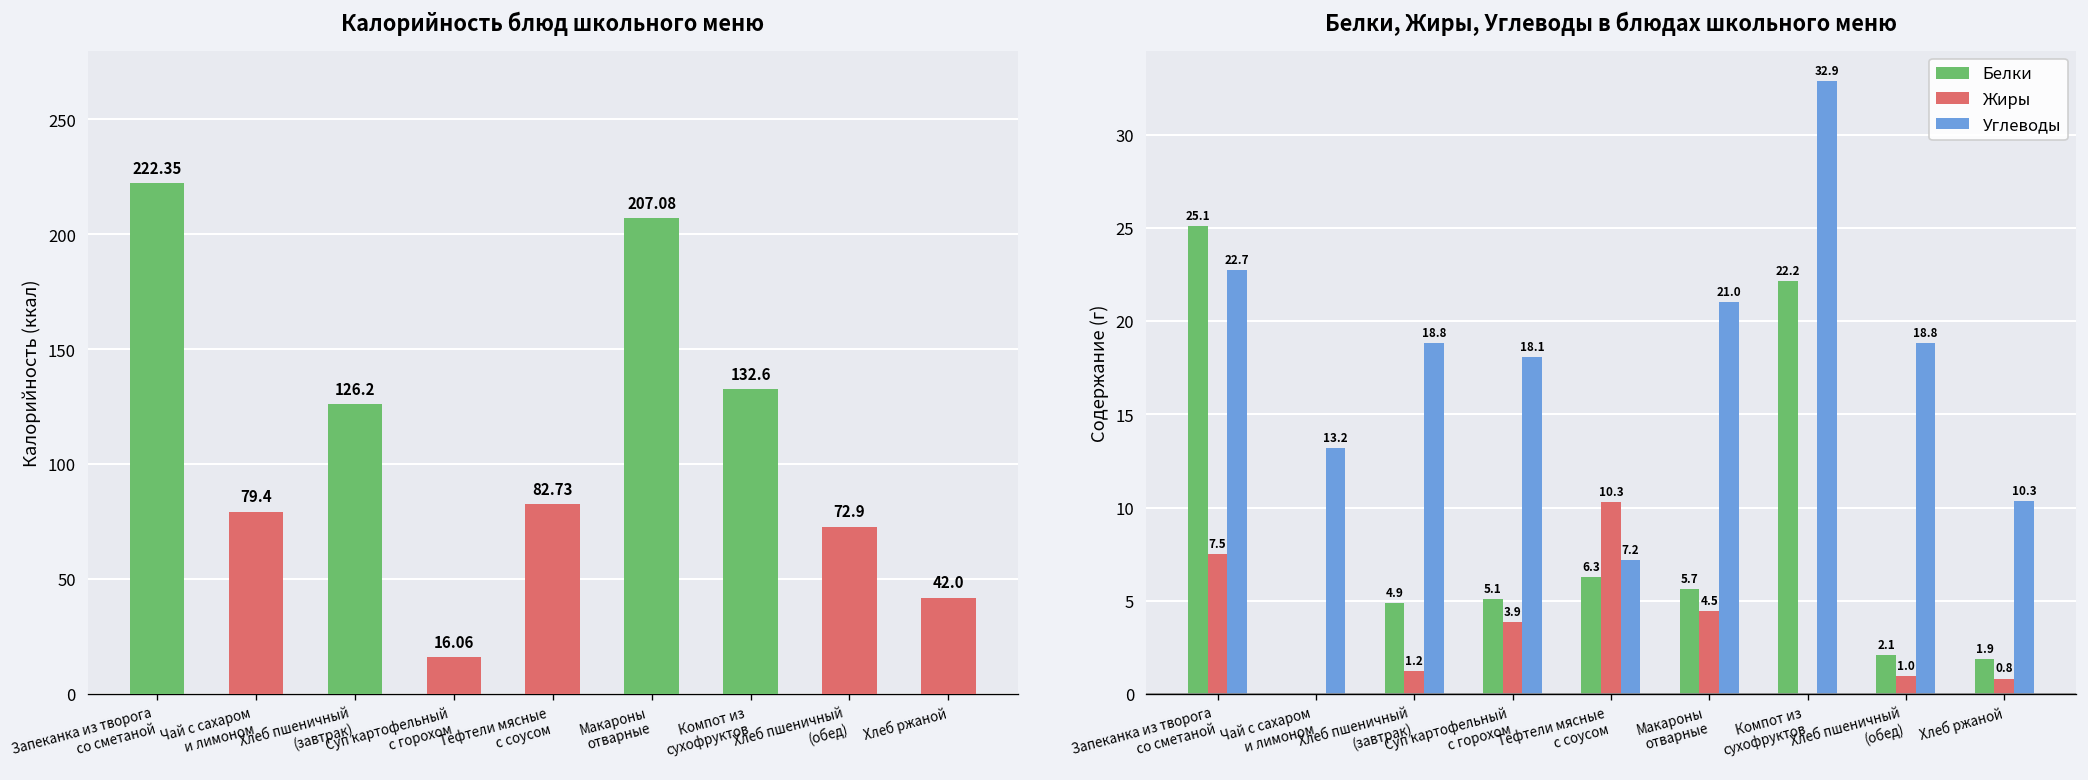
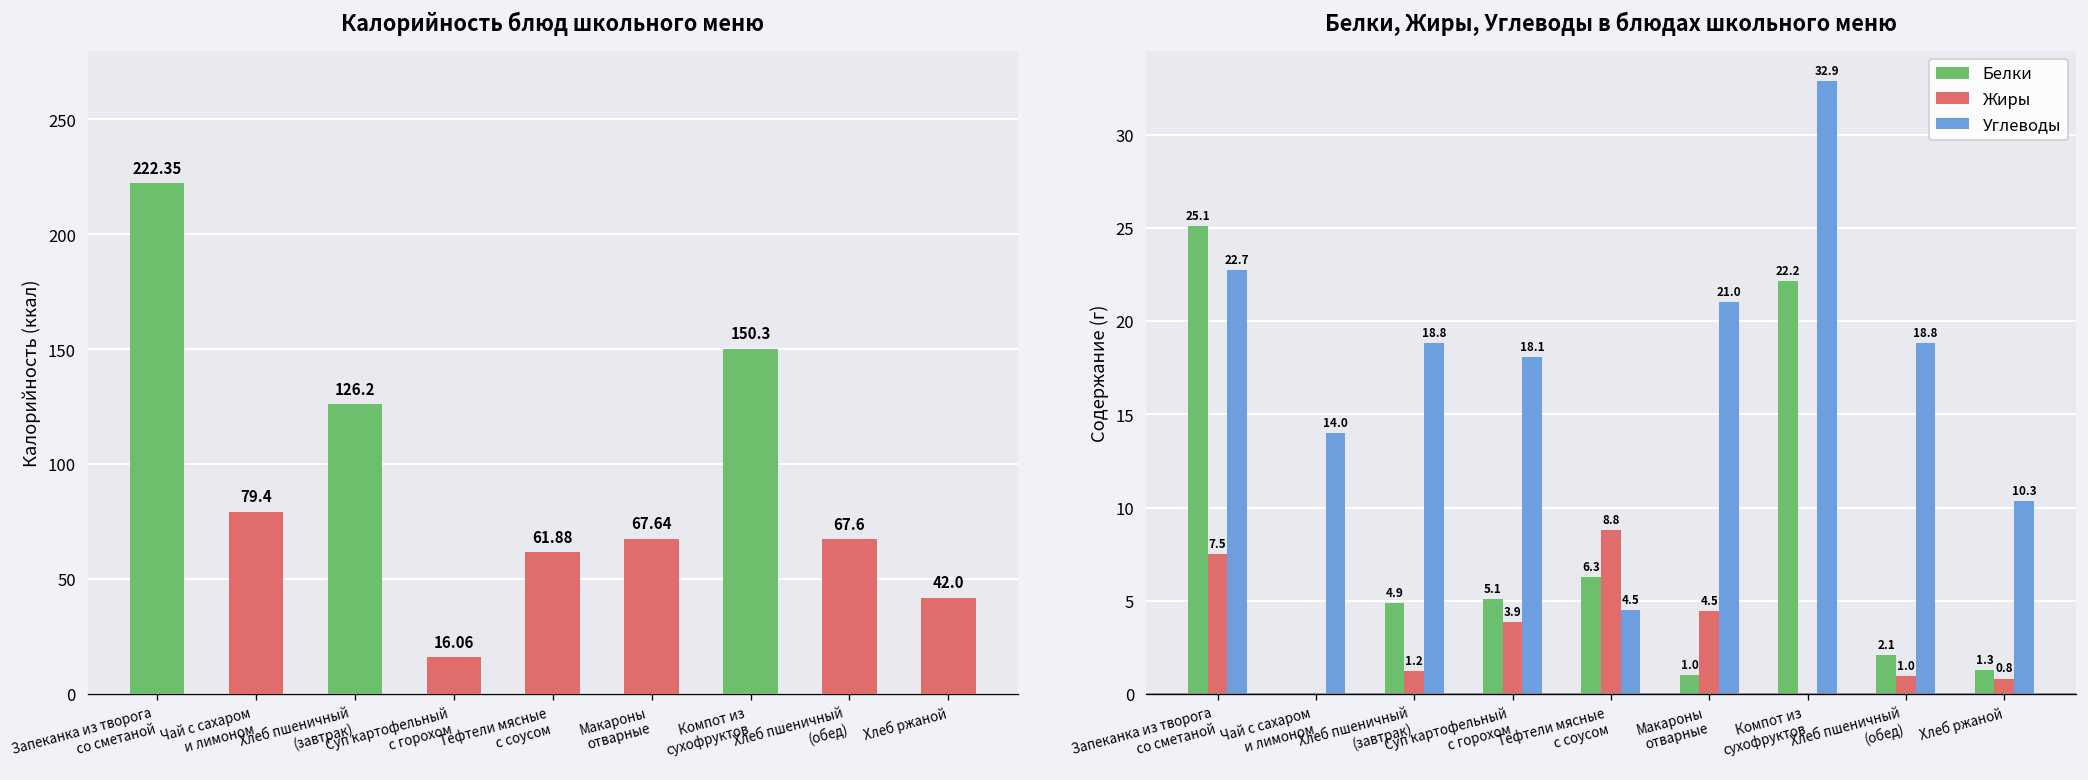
  {
    "Калорийность блюд школьного меню": {
      "Запеканка из творога со сметаной": 222.35,
      "Чай с сахаром и лимоном": 79.4,
      "Хлеб пшеничный (завтрак)": 126.2,
      "Суп картофельный с горохом": 16.06,
-     "Тефтели мясные с соусом": 82.73,
-     "Макароны отварные": 207.08,
-     "Компот из сухофруктов": 132.6,
-     "Хлеб пшеничный (обед)": 72.9,
+     "Тефтели мясные с соусом": 61.88,
+     "Макароны отварные": 67.64,
+     "Компот из сухофруктов": 150.3,
+     "Хлеб пшеничный (обед)": 67.6,
      "Хлеб ржаной": 42.0
    },
    "Белки, Жиры, Углеводы в блюдах школьного меню": {
      "Белки": {
        "Запеканка из творога со сметаной": 25.1,
        "Хлеб пшеничный (завтрак)": 4.9,
        "Суп картофельный с горохом": 5.1,
        "Тефтели мясные с соусом": 6.3,
-       "Макароны отварные": 5.7,
+       "Макароны отварные": 1.0,
        "Компот из сухофруктов": 22.2,
        "Хлеб пшеничный (обед)": 2.1,
-       "Хлеб ржаной": 1.9
+       "Хлеб ржаной": 1.3
      },
      "Жиры": {
        "Запеканка из творога со сметаной": 7.5,
        "Хлеб пшеничный (завтрак)": 1.2,
        "Суп картофельный с горохом": 3.9,
-       "Тефтели мясные с соусом": 10.3,
+       "Тефтели мясные с соусом": 8.8,
        "Макароны отварные": 4.5,
        "Хлеб пшеничный (обед)": 1.0,
        "Хлеб ржаной": 0.8
      },
      "Углеводы": {
        "Запеканка из творога со сметаной": 22.7,
-       "Чай с сахаром и лимоном": 13.2,
+       "Чай с сахаром и лимоном": 14.0,
        "Хлеб пшеничный (завтрак)": 18.8,
        "Суп картофельный с горохом": 18.1,
-       "Тефтели мясные с соусом": 7.2,
+       "Тефтели мясные с соусом": 4.5,
        "Макароны отварные": 21.0,
        "Компот из сухофруктов": 32.9,
        "Хлеб пшеничный (обед)": 18.8,
        "Хлеб ржаной": 10.3
      }
    }
  }
